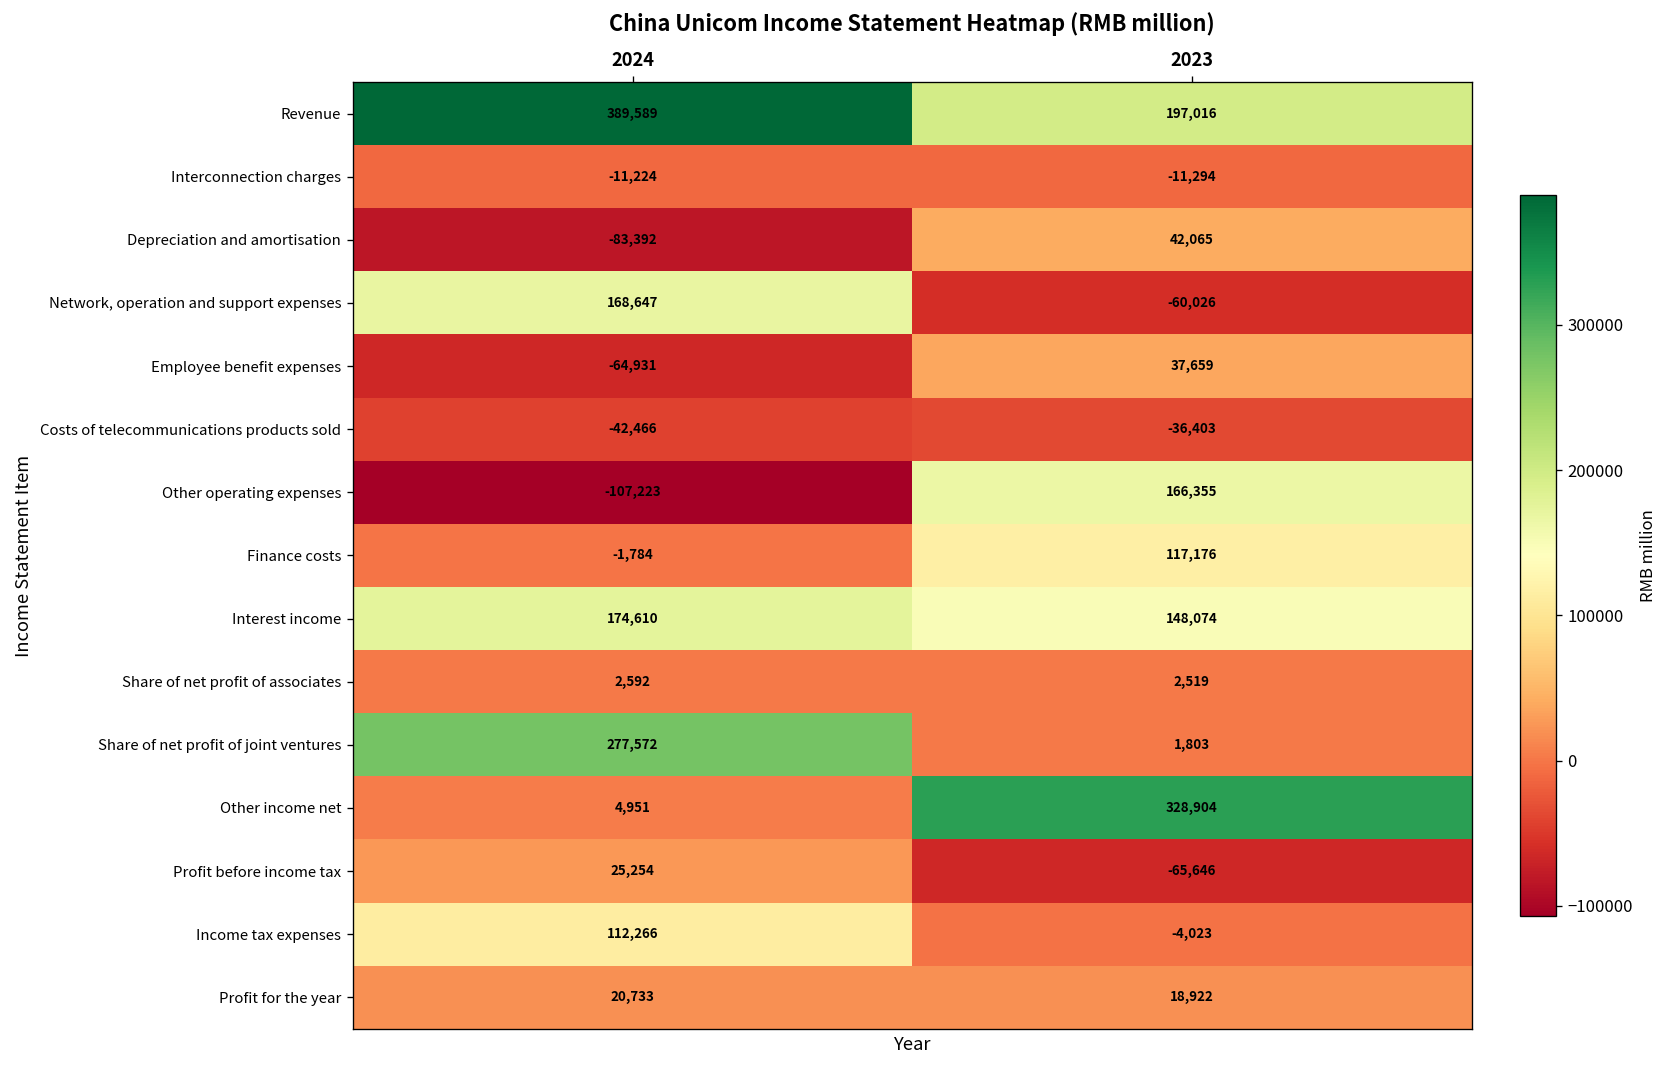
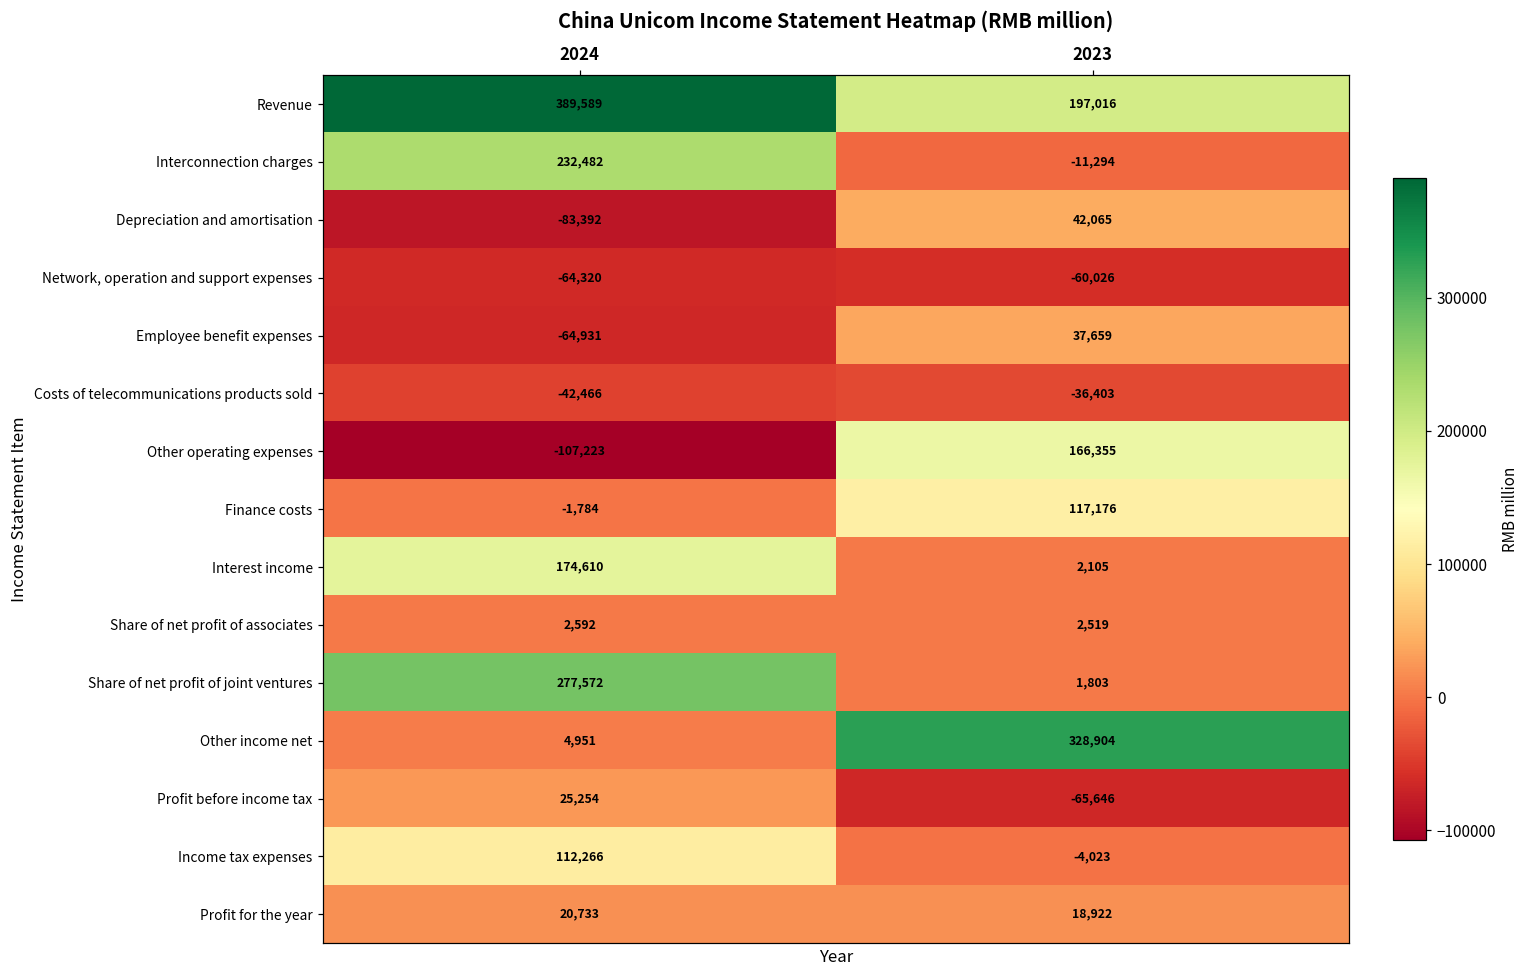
  {
    "Revenue": {
      "2024": "389,589",
      "2023": "197,016"
    },
    "Interconnection charges": {
-     "2024": "-11,224",
+     "2024": "232,482",
      "2023": "-11,294"
    },
    "Depreciation and amortisation": {
      "2024": "-83,392",
      "2023": "42,065"
    },
    "Network, operation and support expenses": {
-     "2024": "168,647",
+     "2024": "-64,320",
      "2023": "-60,026"
    },
    "Employee benefit expenses": {
      "2024": "-64,931",
      "2023": "37,659"
    },
    "Costs of telecommunications products sold": {
      "2024": "-42,466",
      "2023": "-36,403"
    },
    "Other operating expenses": {
      "2024": "-107,223",
      "2023": "166,355"
    },
    "Finance costs": {
      "2024": "-1,784",
      "2023": "117,176"
    },
    "Interest income": {
      "2024": "174,610",
-     "2023": "148,074"
+     "2023": "2,105"
    },
    "Share of net profit of associates": {
      "2024": "2,592",
      "2023": "2,519"
    },
    "Share of net profit of joint ventures": {
      "2024": "277,572",
      "2023": "1,803"
    },
    "Other income net": {
      "2024": "4,951",
      "2023": "328,904"
    },
    "Profit before income tax": {
      "2024": "25,254",
      "2023": "-65,646"
    },
    "Income tax expenses": {
      "2024": "112,266",
      "2023": "-4,023"
    },
    "Profit for the year": {
      "2024": "20,733",
      "2023": "18,922"
    }
  }
